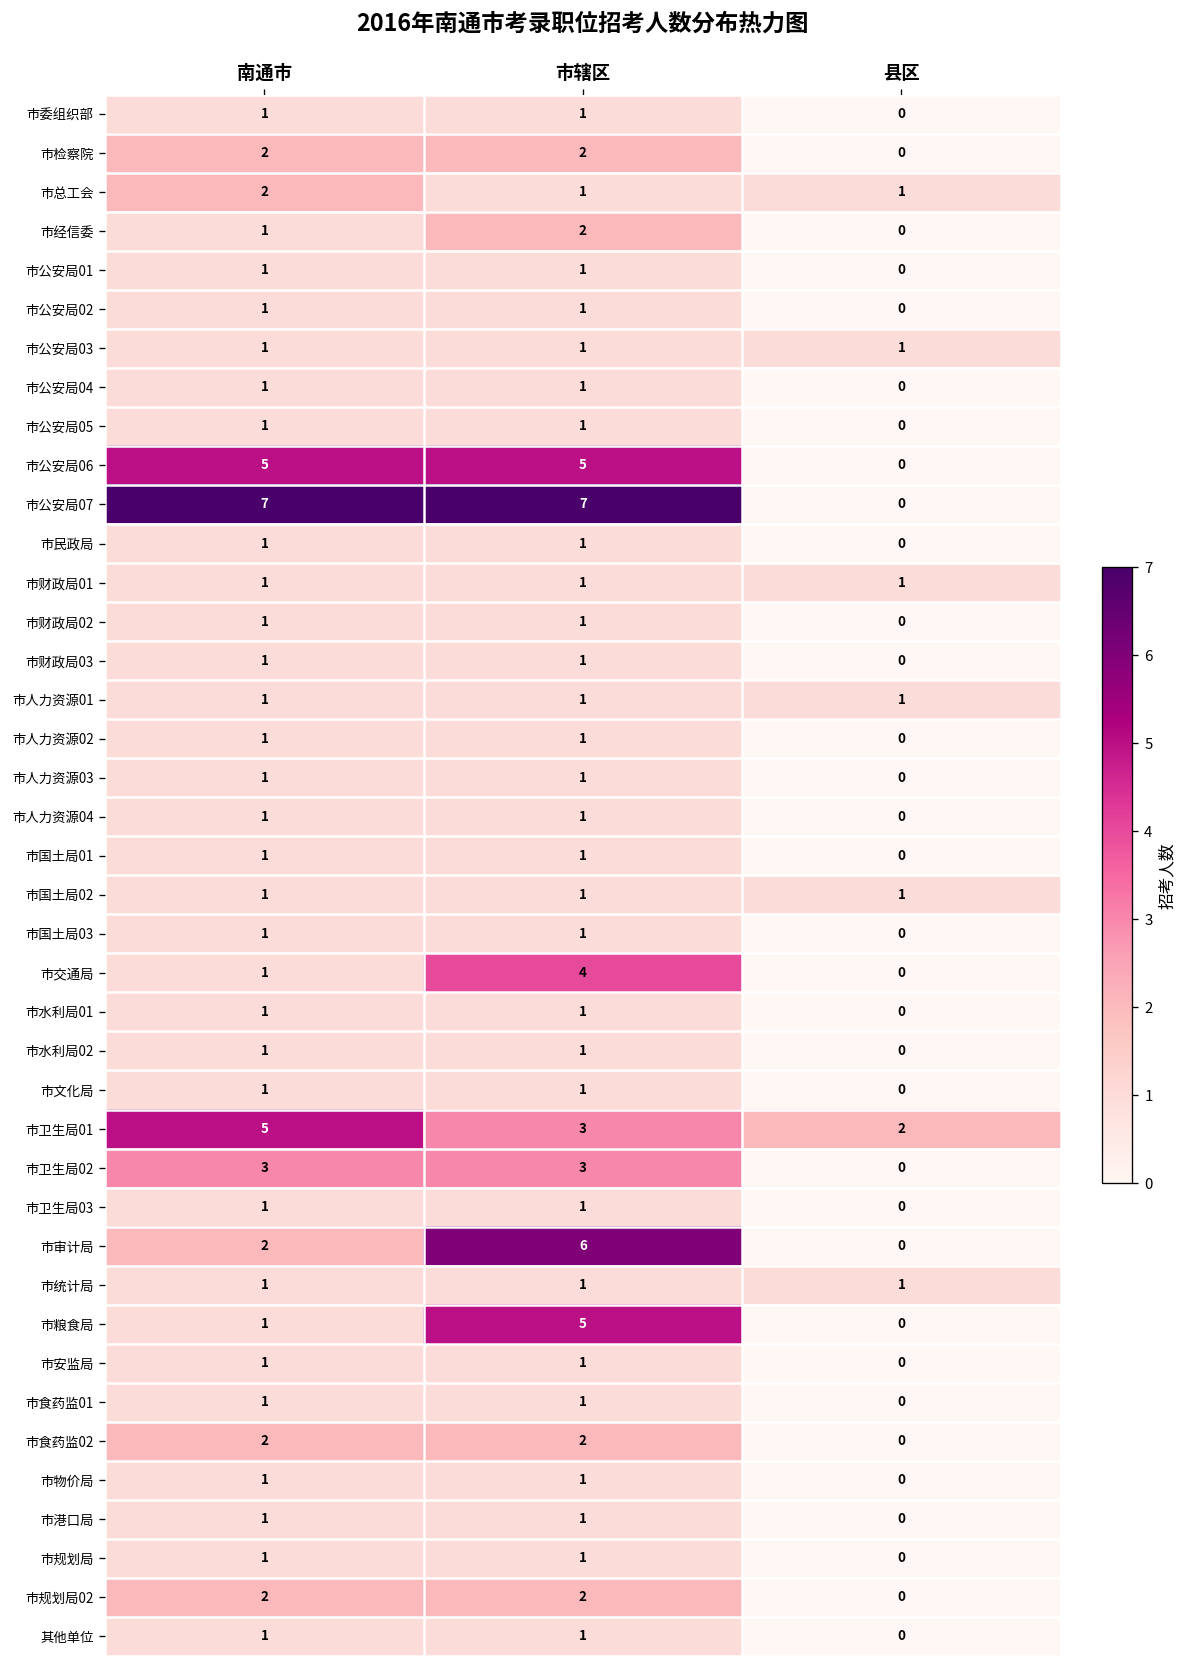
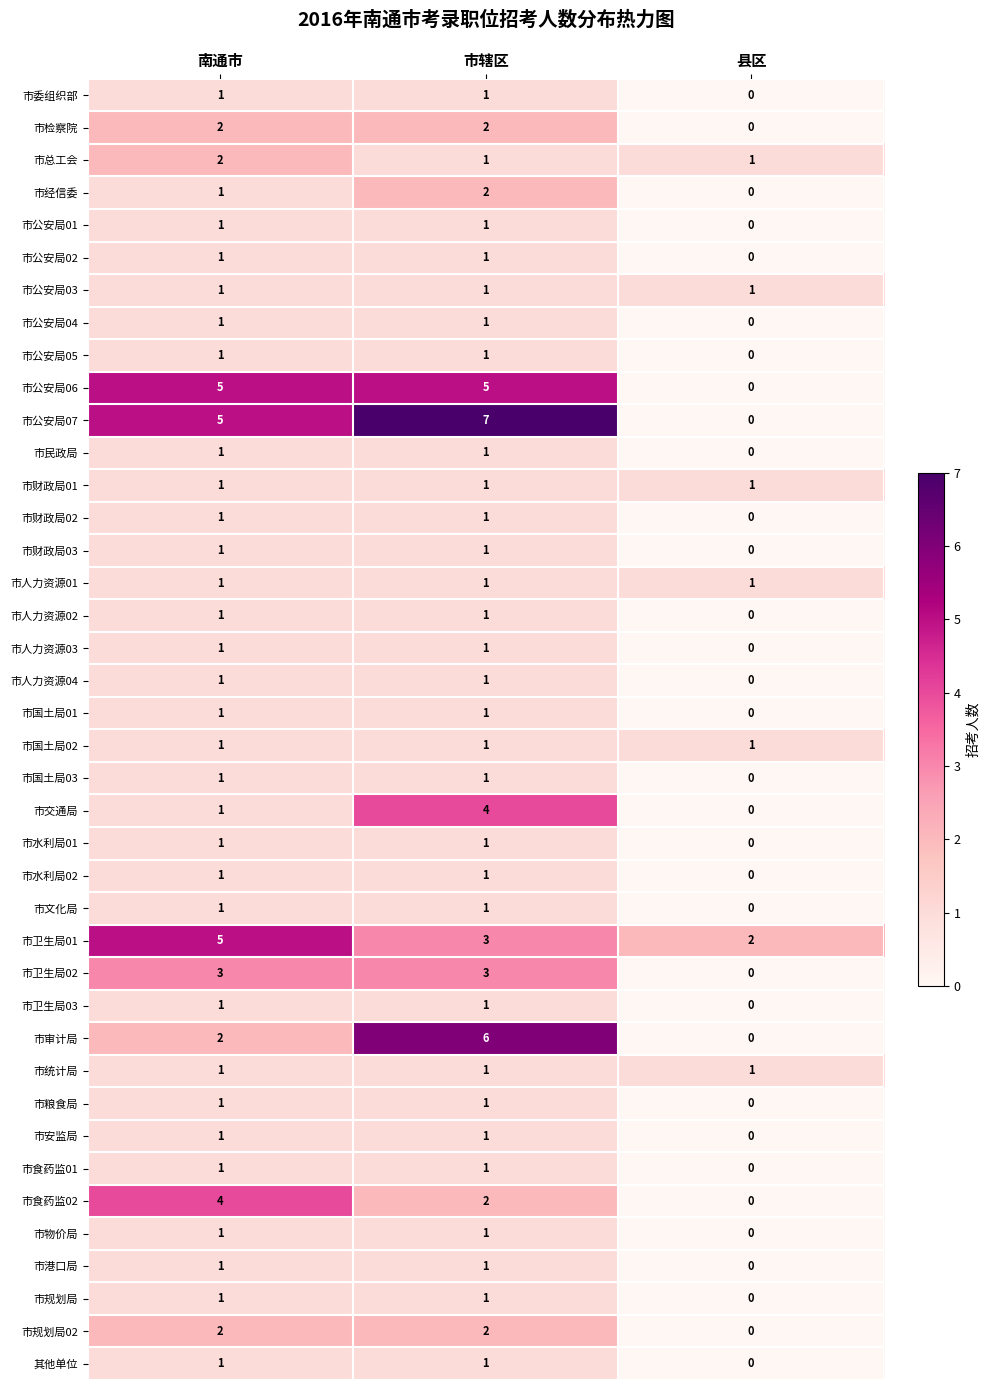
  {
    "市委组织部": {
      "南通市": 1,
      "市辖区": 1,
      "县区": 0
    },
    "市检察院": {
      "南通市": 2,
      "市辖区": 2,
      "县区": 0
    },
    "市总工会": {
      "南通市": 2,
      "市辖区": 1,
      "县区": 1
    },
    "市经信委": {
      "南通市": 1,
      "市辖区": 2,
      "县区": 0
    },
    "市公安局01": {
      "南通市": 1,
      "市辖区": 1,
      "县区": 0
    },
    "市公安局02": {
      "南通市": 1,
      "市辖区": 1,
      "县区": 0
    },
    "市公安局03": {
      "南通市": 1,
      "市辖区": 1,
      "县区": 1
    },
    "市公安局04": {
      "南通市": 1,
      "市辖区": 1,
      "县区": 0
    },
    "市公安局05": {
      "南通市": 1,
      "市辖区": 1,
      "县区": 0
    },
    "市公安局06": {
      "南通市": 5,
      "市辖区": 5,
      "县区": 0
    },
    "市公安局07": {
-     "南通市": 7,
+     "南通市": 5,
      "市辖区": 7,
      "县区": 0
    },
    "市民政局": {
      "南通市": 1,
      "市辖区": 1,
      "县区": 0
    },
    "市财政局01": {
      "南通市": 1,
      "市辖区": 1,
      "县区": 1
    },
    "市财政局02": {
      "南通市": 1,
      "市辖区": 1,
      "县区": 0
    },
    "市财政局03": {
      "南通市": 1,
      "市辖区": 1,
      "县区": 0
    },
    "市人力资源01": {
      "南通市": 1,
      "市辖区": 1,
      "县区": 1
    },
    "市人力资源02": {
      "南通市": 1,
      "市辖区": 1,
      "县区": 0
    },
    "市人力资源03": {
      "南通市": 1,
      "市辖区": 1,
      "县区": 0
    },
    "市人力资源04": {
      "南通市": 1,
      "市辖区": 1,
      "县区": 0
    },
    "市国土局01": {
      "南通市": 1,
      "市辖区": 1,
      "县区": 0
    },
    "市国土局02": {
      "南通市": 1,
      "市辖区": 1,
      "县区": 1
    },
    "市国土局03": {
      "南通市": 1,
      "市辖区": 1,
      "县区": 0
    },
    "市交通局": {
      "南通市": 1,
      "市辖区": 4,
      "县区": 0
    },
    "市水利局01": {
      "南通市": 1,
      "市辖区": 1,
      "县区": 0
    },
    "市水利局02": {
      "南通市": 1,
      "市辖区": 1,
      "县区": 0
    },
    "市文化局": {
      "南通市": 1,
      "市辖区": 1,
      "县区": 0
    },
    "市卫生局01": {
      "南通市": 5,
      "市辖区": 3,
      "县区": 2
    },
    "市卫生局02": {
      "南通市": 3,
      "市辖区": 3,
      "县区": 0
    },
    "市卫生局03": {
      "南通市": 1,
      "市辖区": 1,
      "县区": 0
    },
    "市审计局": {
      "南通市": 2,
      "市辖区": 6,
      "县区": 0
    },
    "市统计局": {
      "南通市": 1,
      "市辖区": 1,
      "县区": 1
    },
    "市粮食局": {
      "南通市": 1,
-     "市辖区": 5,
+     "市辖区": 1,
      "县区": 0
    },
    "市安监局": {
      "南通市": 1,
      "市辖区": 1,
      "县区": 0
    },
    "市食药监01": {
      "南通市": 1,
      "市辖区": 1,
      "县区": 0
    },
    "市食药监02": {
-     "南通市": 2,
+     "南通市": 4,
      "市辖区": 2,
      "县区": 0
    },
    "市物价局": {
      "南通市": 1,
      "市辖区": 1,
      "县区": 0
    },
    "市港口局": {
      "南通市": 1,
      "市辖区": 1,
      "县区": 0
    },
    "市规划局": {
      "南通市": 1,
      "市辖区": 1,
      "县区": 0
    },
    "市规划局02": {
      "南通市": 2,
      "市辖区": 2,
      "县区": 0
    },
    "其他单位": {
      "南通市": 1,
      "市辖区": 1,
      "县区": 0
    }
  }
